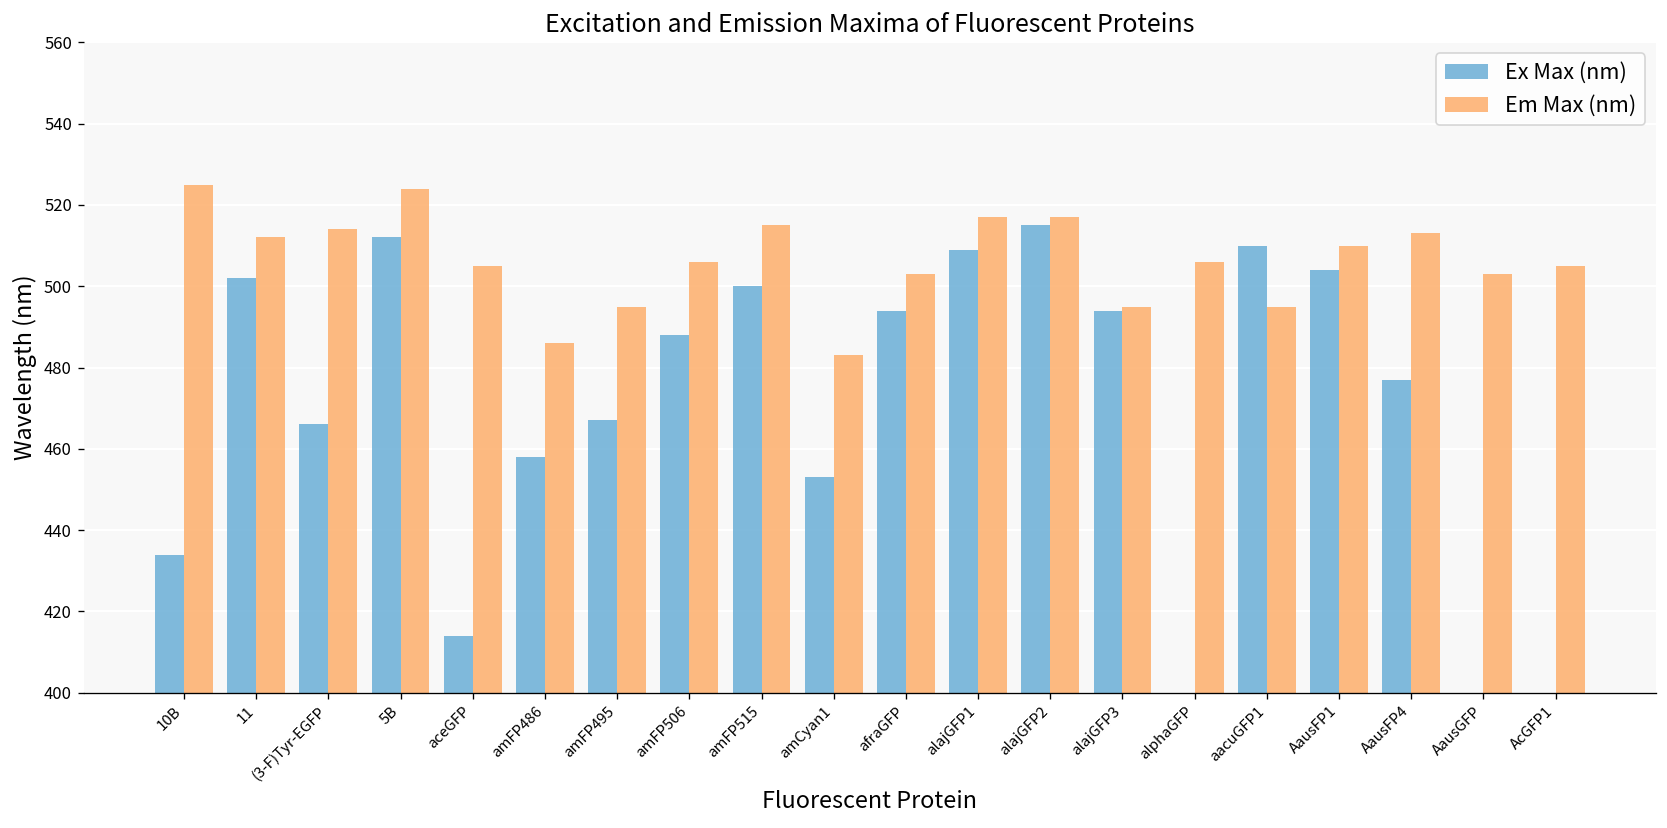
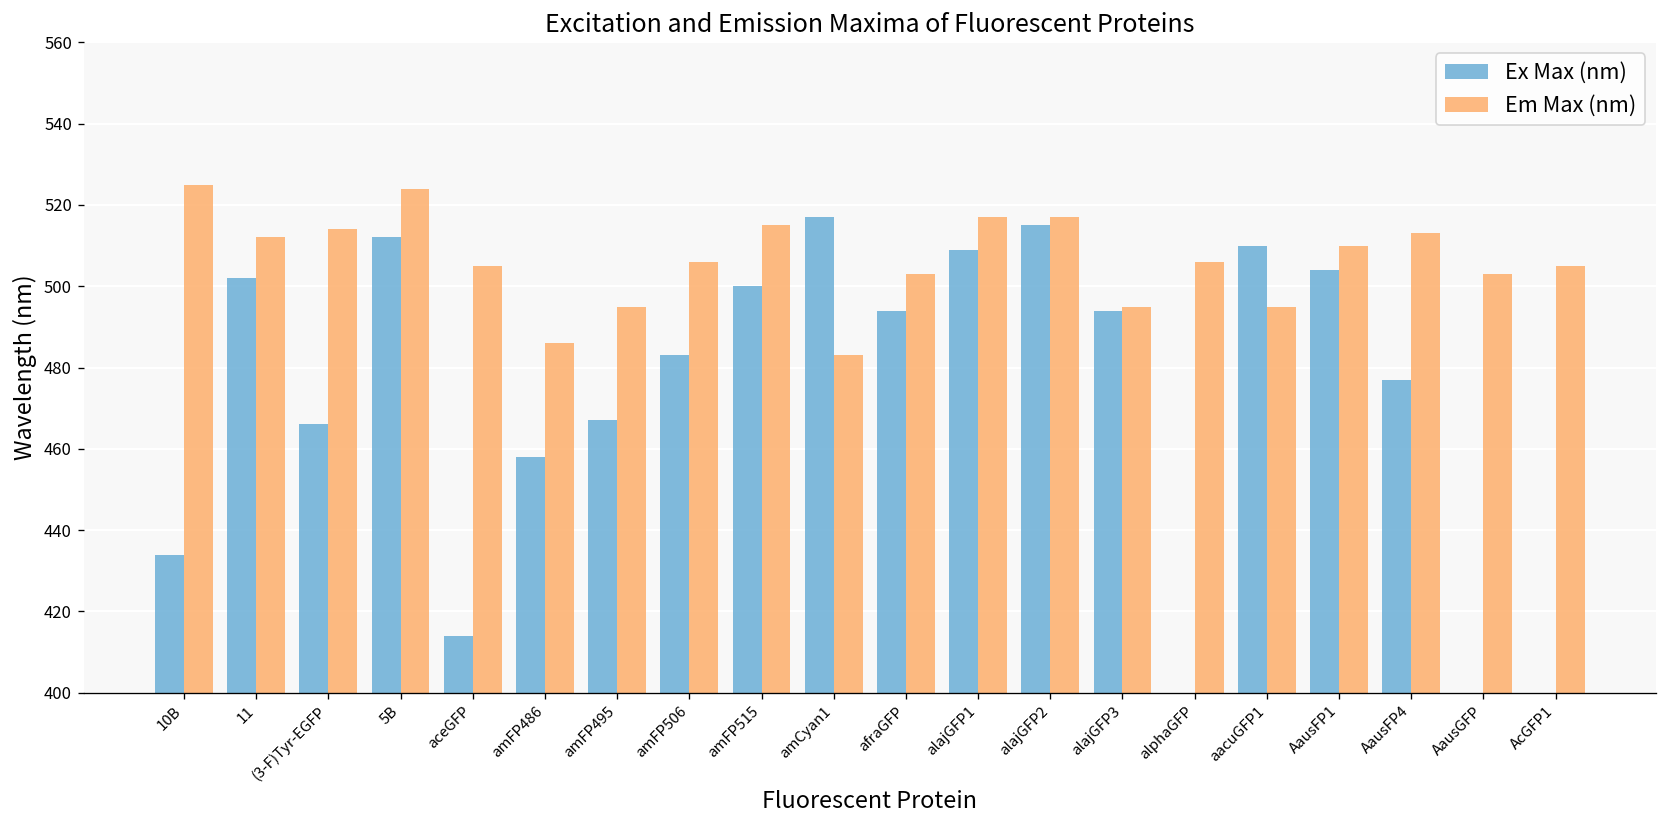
  {
    "Ex Max (nm)": {
      "10B": 434,
      "11": 502,
      "(3-F)Tyr-EGFP": 466,
      "5B": 512,
      "aceGFP": 414,
      "amFP486": 458,
      "amFP495": 467,
-     "amFP506": 488,
+     "amFP506": 483,
      "amFP515": 500,
-     "amCyan1": 453,
+     "amCyan1": 517,
      "afraGFP": 494,
      "alajGFP1": 509,
      "alajGFP2": 515,
      "alajGFP3": 494,
      "aacuGFP1": 510,
      "AausFP1": 504,
      "AausFP4": 477
    },
    "Em Max (nm)": {
      "10B": 525,
      "11": 512,
      "(3-F)Tyr-EGFP": 514,
      "5B": 524,
      "aceGFP": 505,
      "amFP486": 486,
      "amFP495": 495,
      "amFP506": 506,
      "amFP515": 515,
      "amCyan1": 483,
      "afraGFP": 503,
      "alajGFP1": 517,
      "alajGFP2": 517,
      "alajGFP3": 495,
      "alphaGFP": 506,
      "aacuGFP1": 495,
      "AausFP1": 510,
      "AausFP4": 513,
      "AausGFP": 503,
      "AcGFP1": 505
    }
  }
